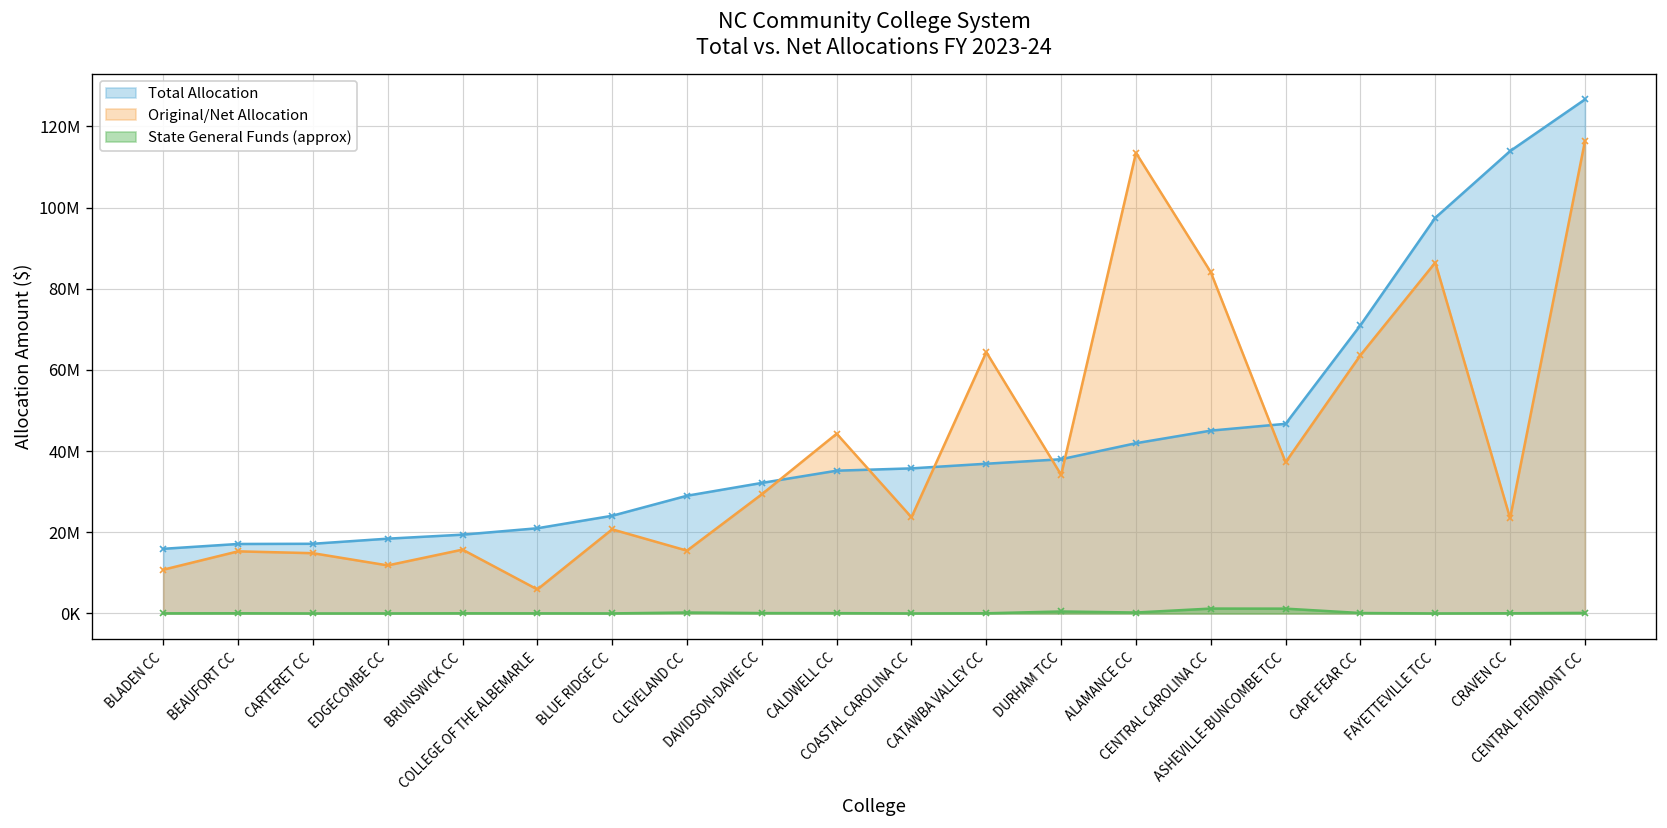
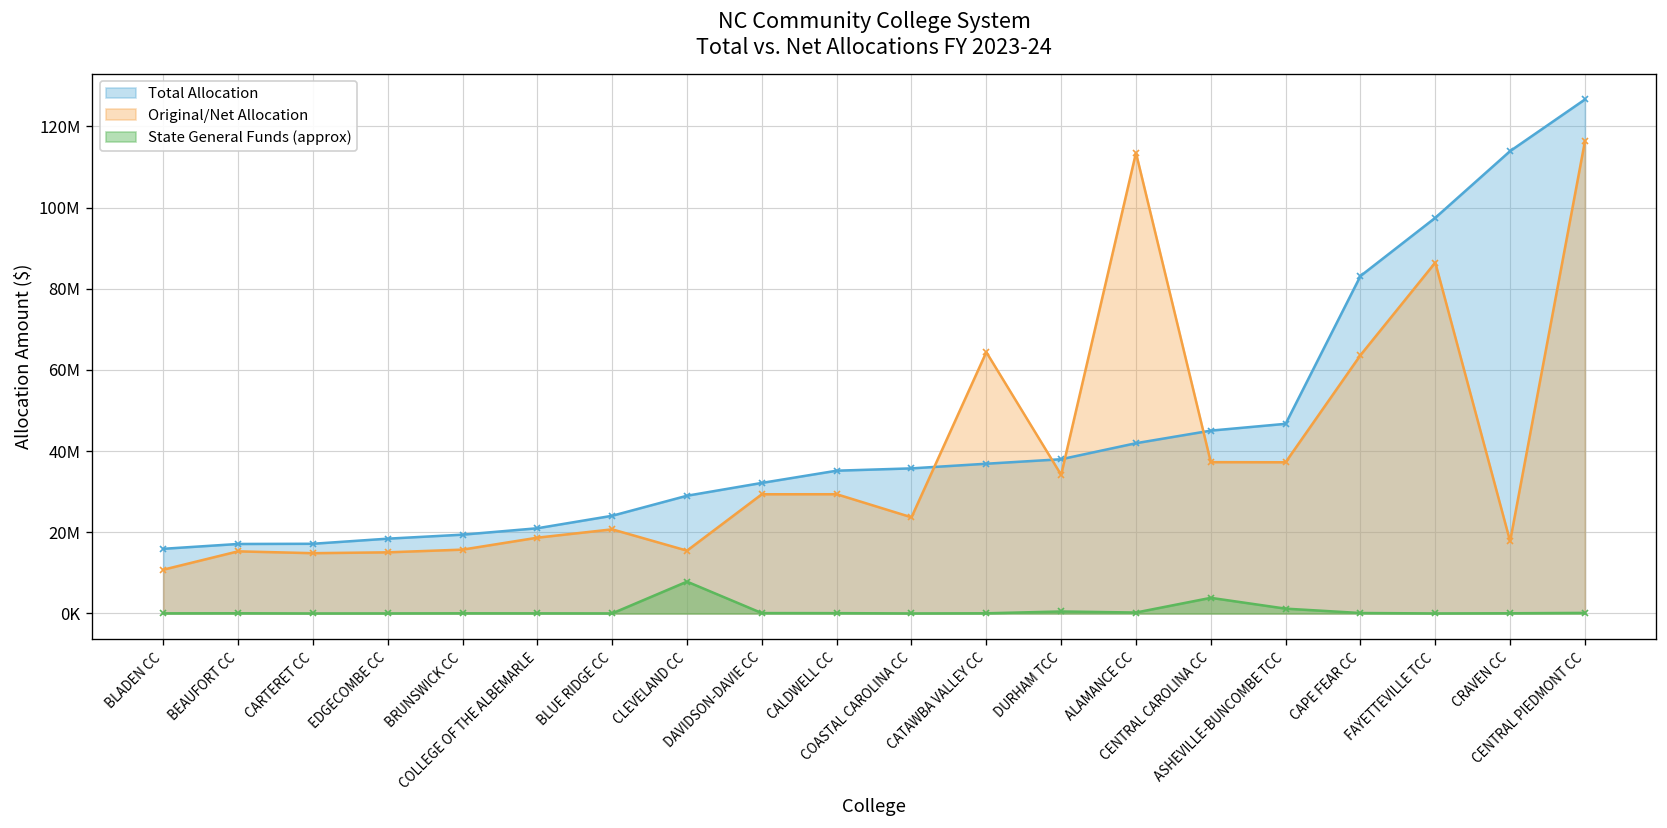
  {
    "Total Allocation": {
      "BLADEN CC": 16000000,
      "BEAUFORT CC": 17000000,
      "CARTERET CC": 17000000,
      "EDGECOMBE CC": 18000000,
      "BRUNSWICK CC": 19000000,
      "COLLEGE OF THE ALBEMARLE": 21000000,
      "BLUE RIDGE CC": 24000000,
      "CLEVELAND CC": 29000000,
      "DAVIDSON-DAVIE CC": 32000000,
      "CALDWELL CC": 35000000,
      "COASTAL CAROLINA CC": 36000000,
      "CATAWBA VALLEY CC": 37000000,
      "DURHAM TCC": 38000000,
      "ALAMANCE CC": 42000000,
      "CENTRAL CAROLINA CC": 45000000,
      "ASHEVILLE-BUNCOMBE TCC": 47000000,
-     "CAPE FEAR CC": 71000000,
+     "CAPE FEAR CC": 83000000,
      "FAYETTEVILLE TCC": 97000000,
      "CRAVEN CC": 114000000,
      "CENTRAL PIEDMONT CC": 127000000
    },
    "Original/Net Allocation": {
      "BLADEN CC": 11000000,
      "BEAUFORT CC": 15000000,
      "CARTERET CC": 15000000,
-     "EDGECOMBE CC": 12000000,
+     "EDGECOMBE CC": 15000000,
      "BRUNSWICK CC": 16000000,
-     "COLLEGE OF THE ALBEMARLE": 6000000,
+     "COLLEGE OF THE ALBEMARLE": 19000000,
      "BLUE RIDGE CC": 21000000,
      "CLEVELAND CC": 15000000,
      "DAVIDSON-DAVIE CC": 29000000,
-     "CALDWELL CC": 44000000,
+     "CALDWELL CC": 29000000,
      "COASTAL CAROLINA CC": 24000000,
      "CATAWBA VALLEY CC": 64000000,
      "DURHAM TCC": 34000000,
      "ALAMANCE CC": 114000000,
-     "CENTRAL CAROLINA CC": 84000000,
+     "CENTRAL CAROLINA CC": 37000000,
      "ASHEVILLE-BUNCOMBE TCC": 37000000,
      "CAPE FEAR CC": 64000000,
      "FAYETTEVILLE TCC": 86000000,
-     "CRAVEN CC": 23000000,
+     "CRAVEN CC": 18000000,
      "CENTRAL PIEDMONT CC": 116000000
    },
    "State General Funds (approx)": {
      "BLADEN CC": 0,
      "BEAUFORT CC": 0,
      "CARTERET CC": 0,
      "EDGECOMBE CC": 0,
      "BRUNSWICK CC": 0,
      "COLLEGE OF THE ALBEMARLE": 0,
      "BLUE RIDGE CC": 0,
-     "CLEVELAND CC": 0,
+     "CLEVELAND CC": 8000000,
      "DAVIDSON-DAVIE CC": 0,
      "CALDWELL CC": 0,
      "COASTAL CAROLINA CC": 0,
      "CATAWBA VALLEY CC": 0,
      "DURHAM TCC": 0,
      "ALAMANCE CC": 0,
-     "CENTRAL CAROLINA CC": 1000000,
+     "CENTRAL CAROLINA CC": 4000000,
      "ASHEVILLE-BUNCOMBE TCC": 1000000,
      "CAPE FEAR CC": 0,
      "FAYETTEVILLE TCC": 0,
      "CRAVEN CC": 0,
      "CENTRAL PIEDMONT CC": 0
    }
  }
